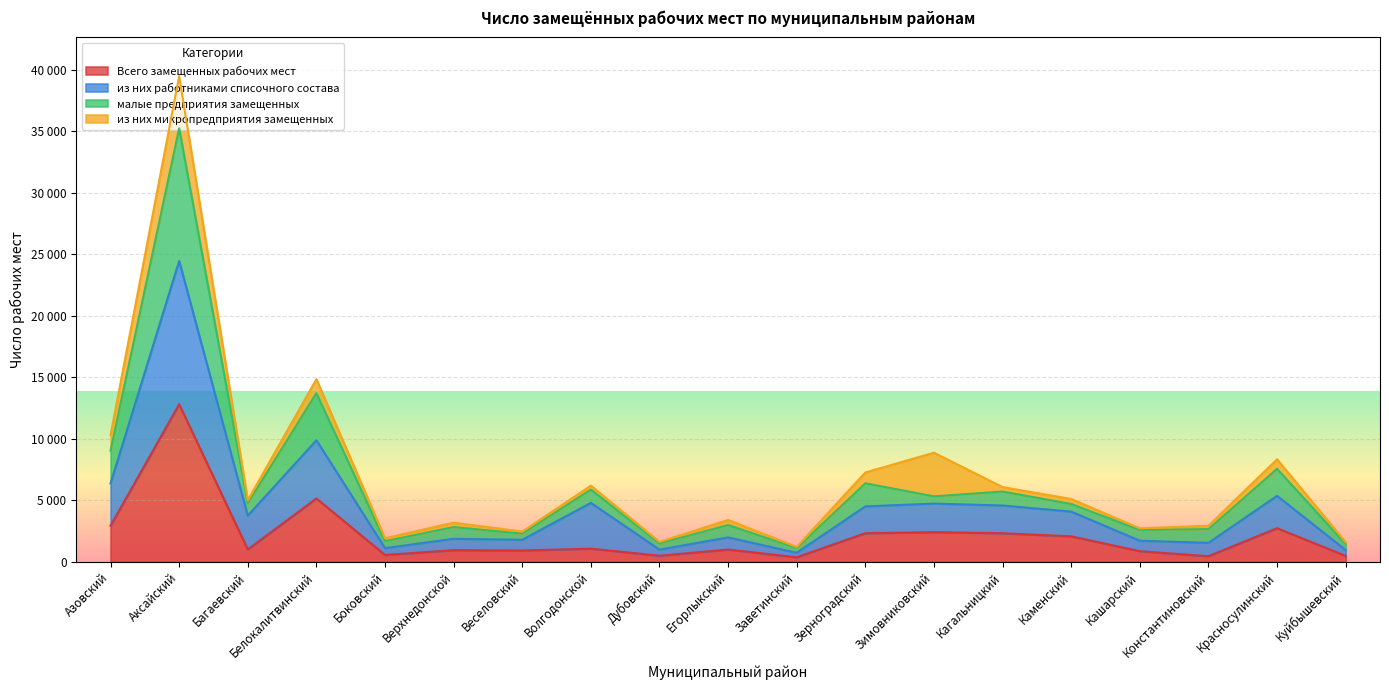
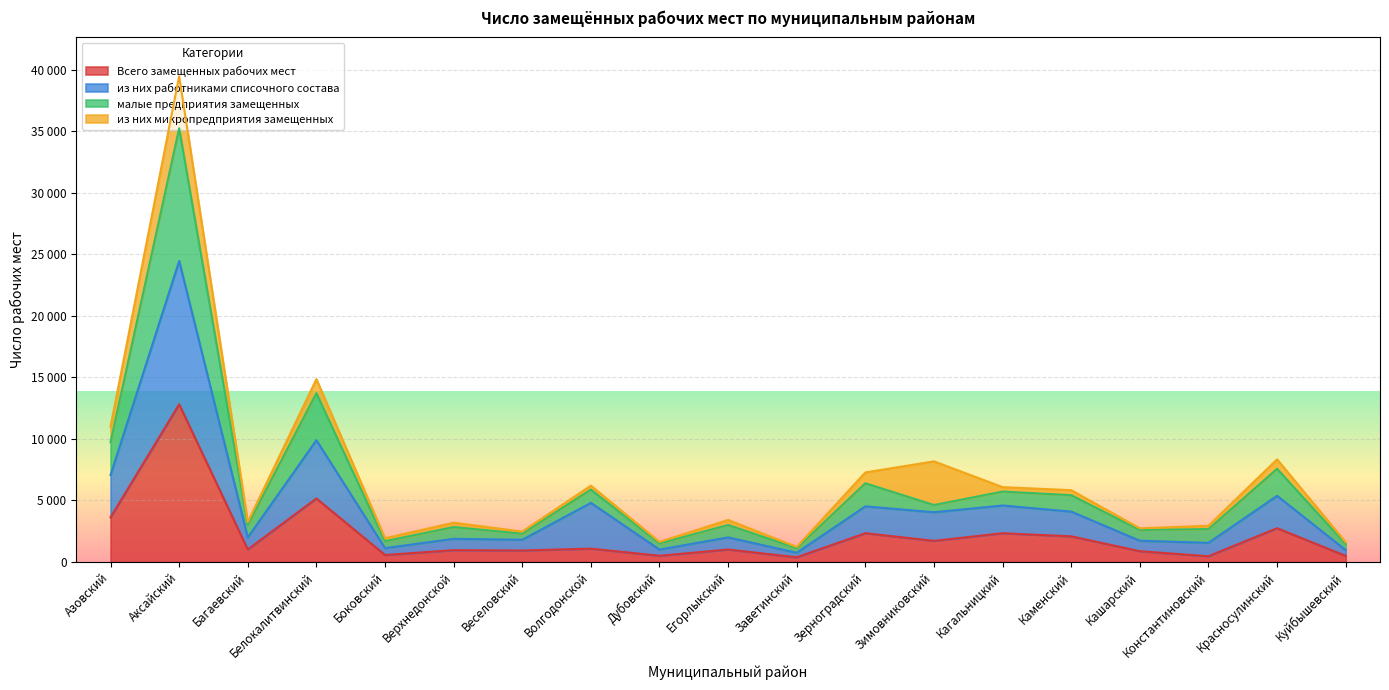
  {
    "Всего замещенных рабочих мест": {
-     "Азовский": 2900,
+     "Азовский": 3600,
      "Аксайский": 12800,
      "Багаевский": 1000,
      "Белокалитвинский": 5200,
      "Боковский": 600,
      "Верхнедонской": 1000,
      "Веселовский": 900,
      "Волгодонской": 1100,
      "Дубовский": 500,
      "Егорлыкский": 1000,
      "Заветинский": 400,
      "Зерноградский": 2300,
-     "Зимовниковский": 2400,
+     "Зимовниковский": 1700,
      "Кагальницкий": 2300,
      "Каменский": 2100,
      "Кашарский": 900,
      "Константиновский": 500,
      "Красносулинский": 2700,
      "Куйбышевский": 500
    },
    "из них работниками списочного состава": {
      "Азовский": 3400,
      "Аксайский": 11600,
-     "Багаевский": 2700,
+     "Багаевский": 1000,
      "Белокалитвинский": 4700,
      "Боковский": 600,
      "Верхнедонской": 900,
      "Веселовский": 900,
      "Волгодонской": 3700,
      "Дубовский": 500,
      "Егорлыкский": 1000,
      "Заветинский": 400,
      "Зерноградский": 2200,
      "Зимовниковский": 2300,
      "Кагальницкий": 2300,
      "Каменский": 2000,
      "Кашарский": 900,
      "Константиновский": 1100,
      "Красносулинский": 2600,
      "Куйбышевский": 500
    },
    "малые предприятия замещенных": {
      "Азовский": 2700,
      "Багаевский": 1000,
      "Белокалитвинский": 3800,
      "Боковский": 600,
      "Верхнедонской": 1000,
      "Волгодонской": 1100,
      "Егорлыкский": 1000,
      "Зерноградский": 1900,
      "Зимовниковский": 600,
      "Кагальницкий": 1100,
-     "Каменский": 600,
+     "Каменский": 1300,
      "Константиновский": 1100,
      "Красносулинский": 2200
    },
    "из них микропредприятия замещенных": {
      "Азовский": 1300,
      "Багаевский": 200,
      "Белокалитвинский": 1100,
      "Боковский": 200,
      "Верхнедонской": 400,
      "Волгодонской": 300,
      "Егорлыкский": 400,
      "Зерноградский": 900,
      "Зимовниковский": 3500,
      "Кагальницкий": 400,
      "Каменский": 400,
      "Константиновский": 300,
      "Красносулинский": 800
    }
  }
